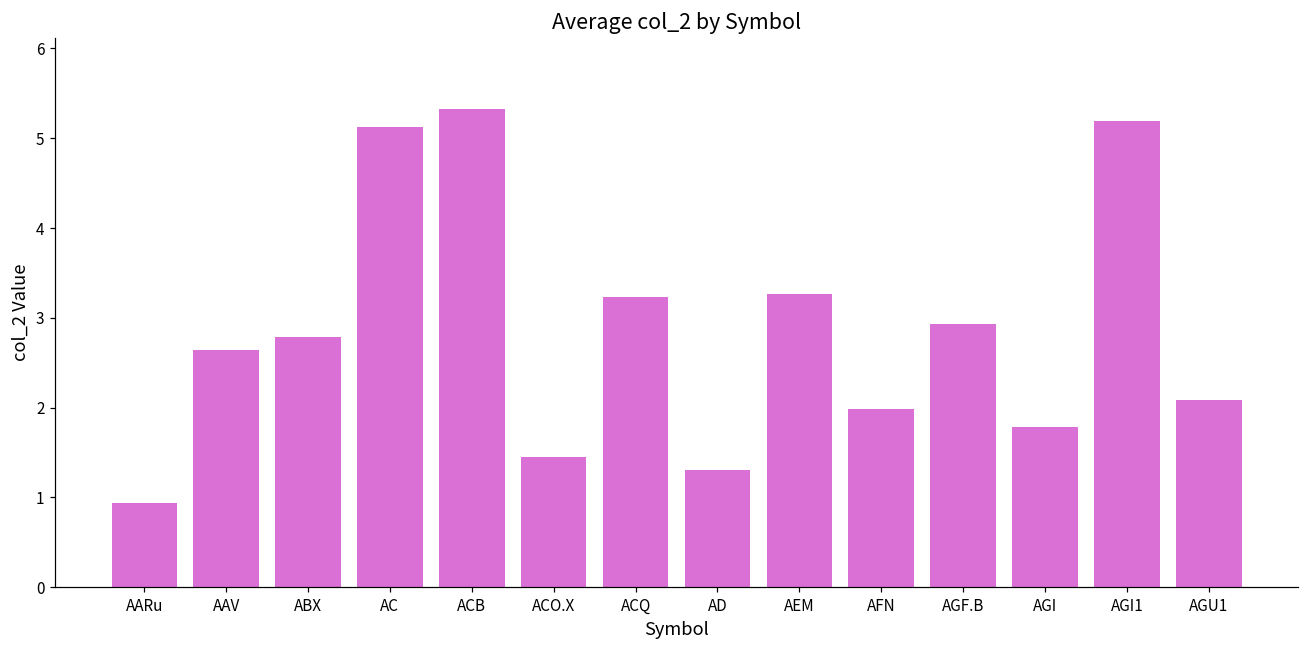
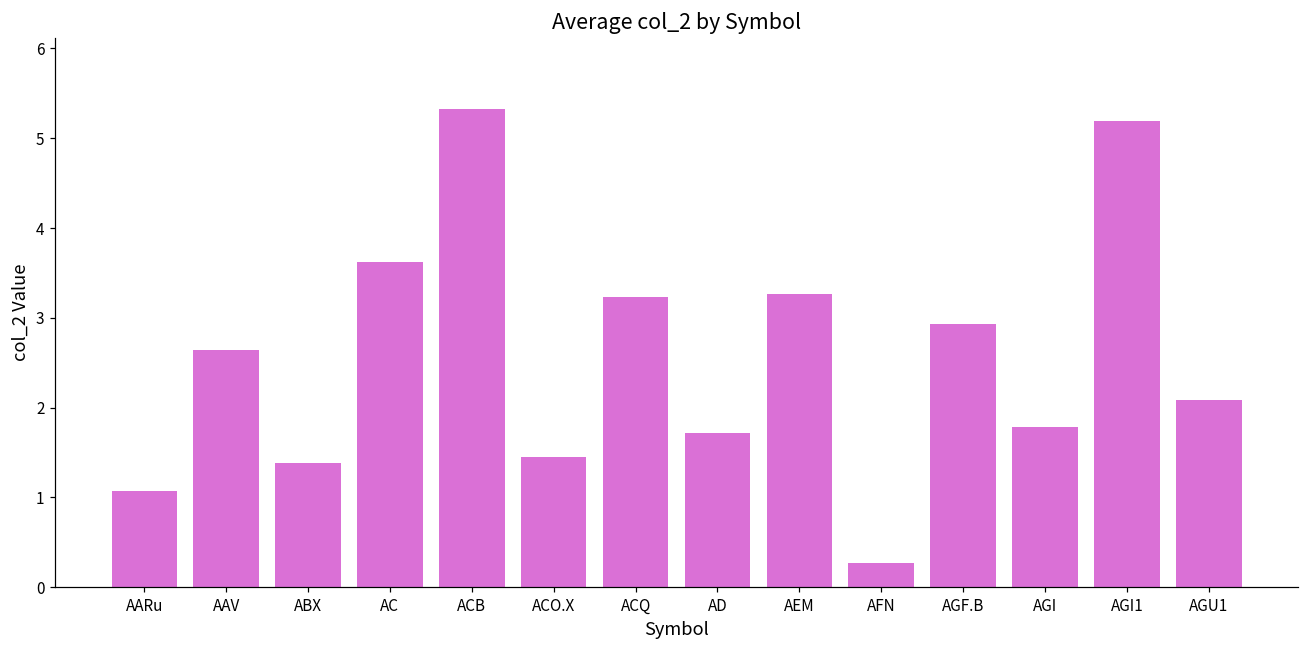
  {
-   "AARu": 0.9,
+   "AARu": 1.1,
    "AAV": 2.6,
-   "ABX": 2.8,
-   "AC": 5.1,
+   "ABX": 1.4,
+   "AC": 3.6,
    "ACB": 5.3,
    "ACO.X": 1.5,
    "ACQ": 3.2,
-   "AD": 1.3,
+   "AD": 1.7,
    "AEM": 3.3,
-   "AFN": 2.0,
+   "AFN": 0.3,
    "AGF.B": 2.9,
    "AGI": 1.8,
    "AGI1": 5.2,
    "AGU1": 2.1
  }
